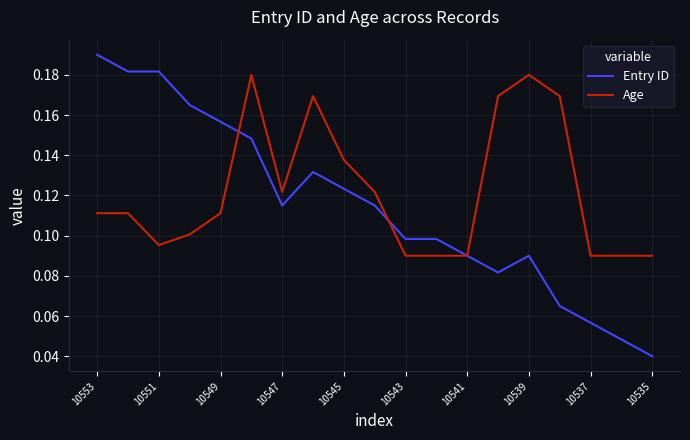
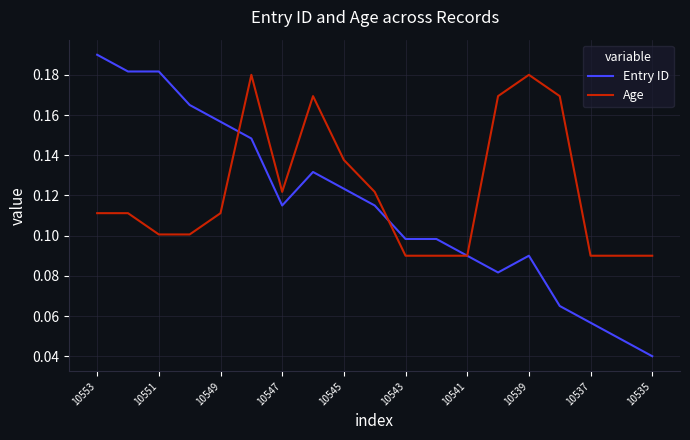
  {
    "Entry ID": {
      "10553": 0.190,
      "10551": 0.182,
      "10549": 0.157,
      "10547": 0.115,
      "10545": 0.123,
      "10543": 0.098,
      "10539": 0.090,
      "10537": 0.057,
      "10535": 0.040
    },
    "Age": {
      "10553": 0.111,
-     "10551": 0.095,
+     "10551": 0.101,
      "10549": 0.111,
      "10547": 0.122,
      "10545": 0.138,
      "10543": 0.090,
      "10539": 0.180,
      "10537": 0.090,
      "10535": 0.090
    }
  }
